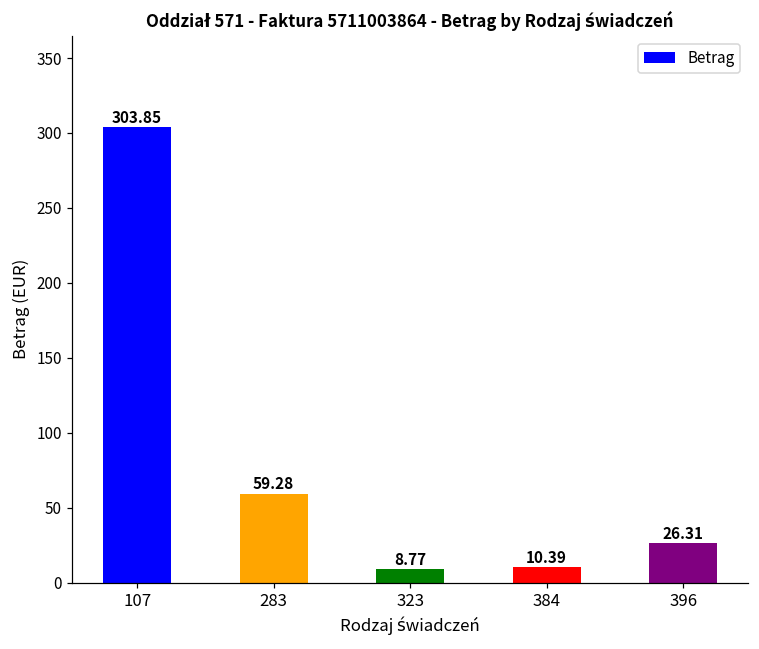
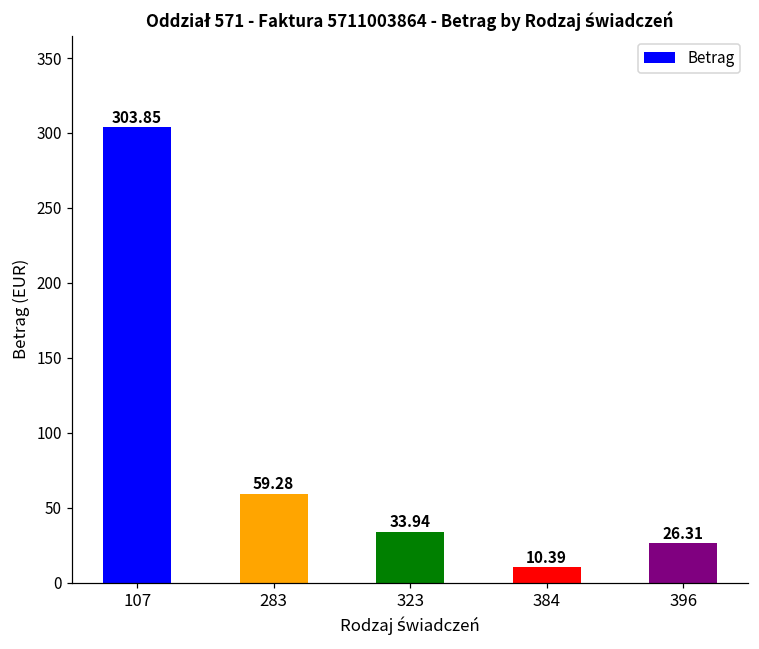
  {
    "107": 303.85,
    "283": 59.28,
-   "323": 8.77,
+   "323": 33.94,
    "384": 10.39,
    "396": 26.31
  }
